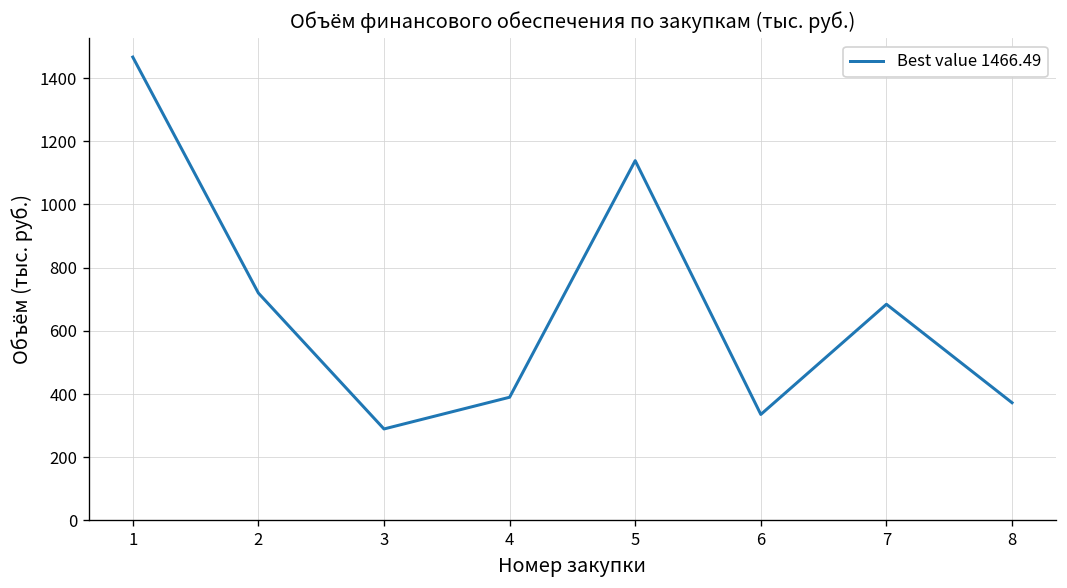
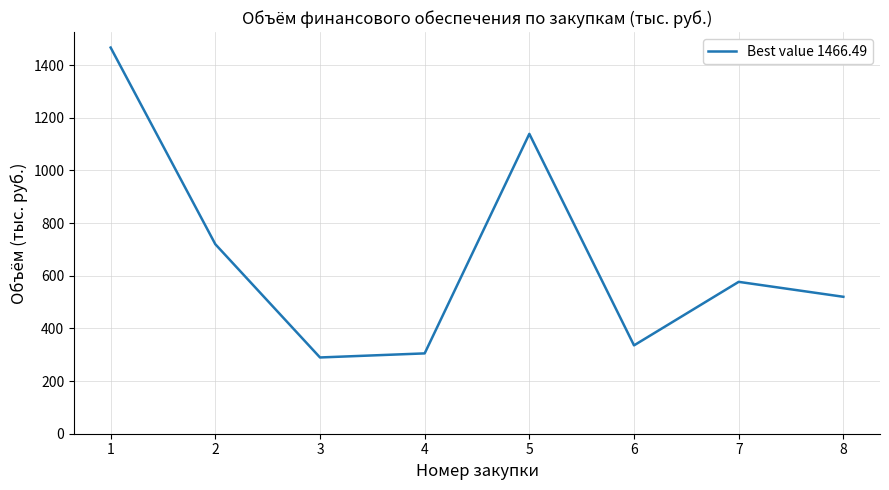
  {
    "1": 1470,
    "2": 720,
    "3": 290,
-   "4": 390,
+   "4": 310,
    "5": 1140,
    "6": 340,
-   "7": 680,
-   "8": 370
+   "7": 580,
+   "8": 520
  }
